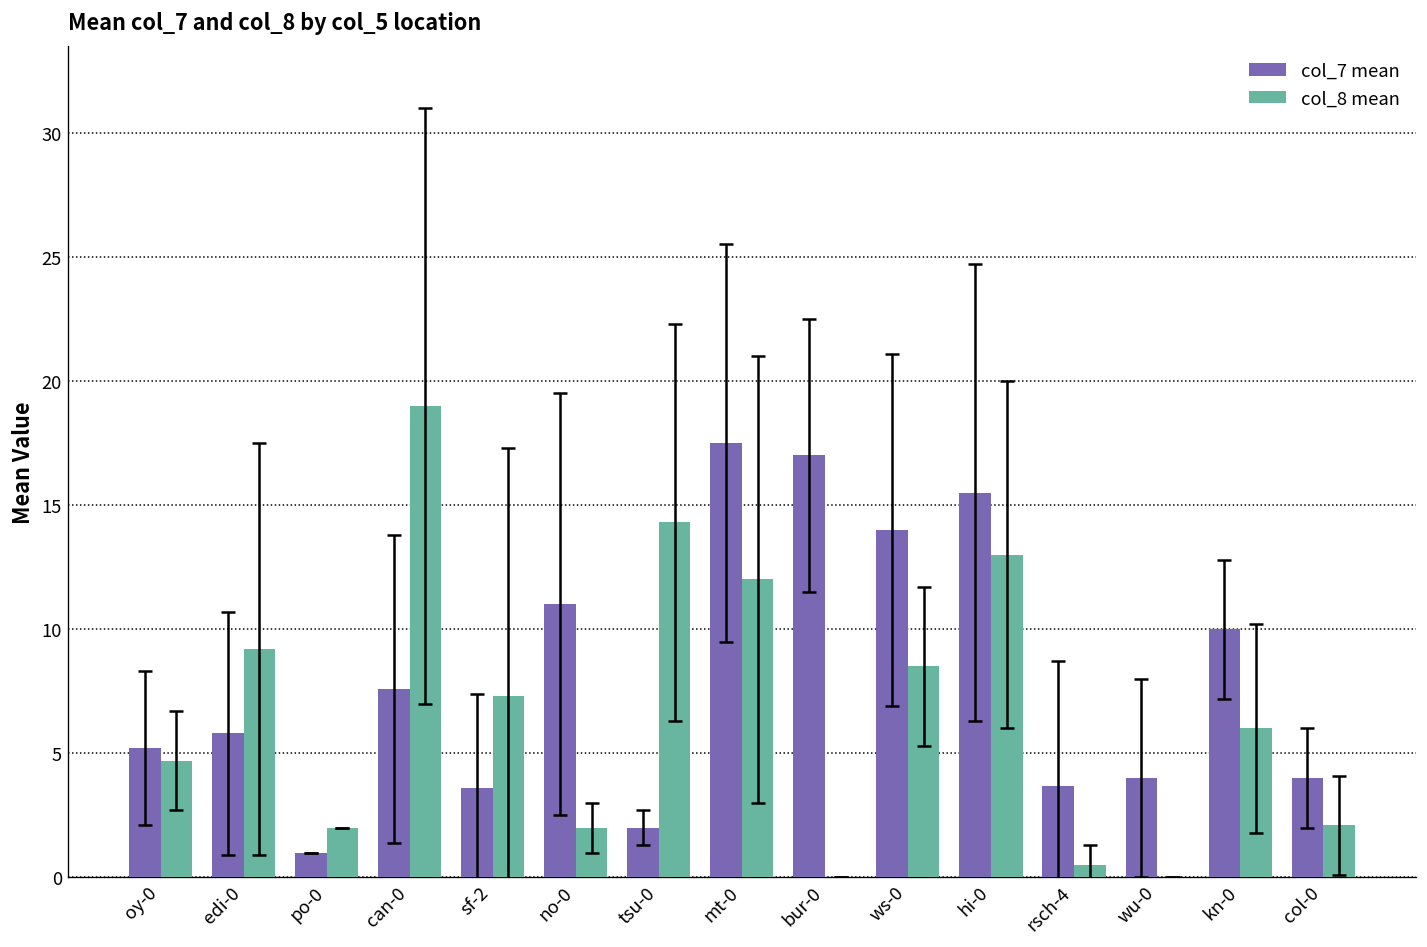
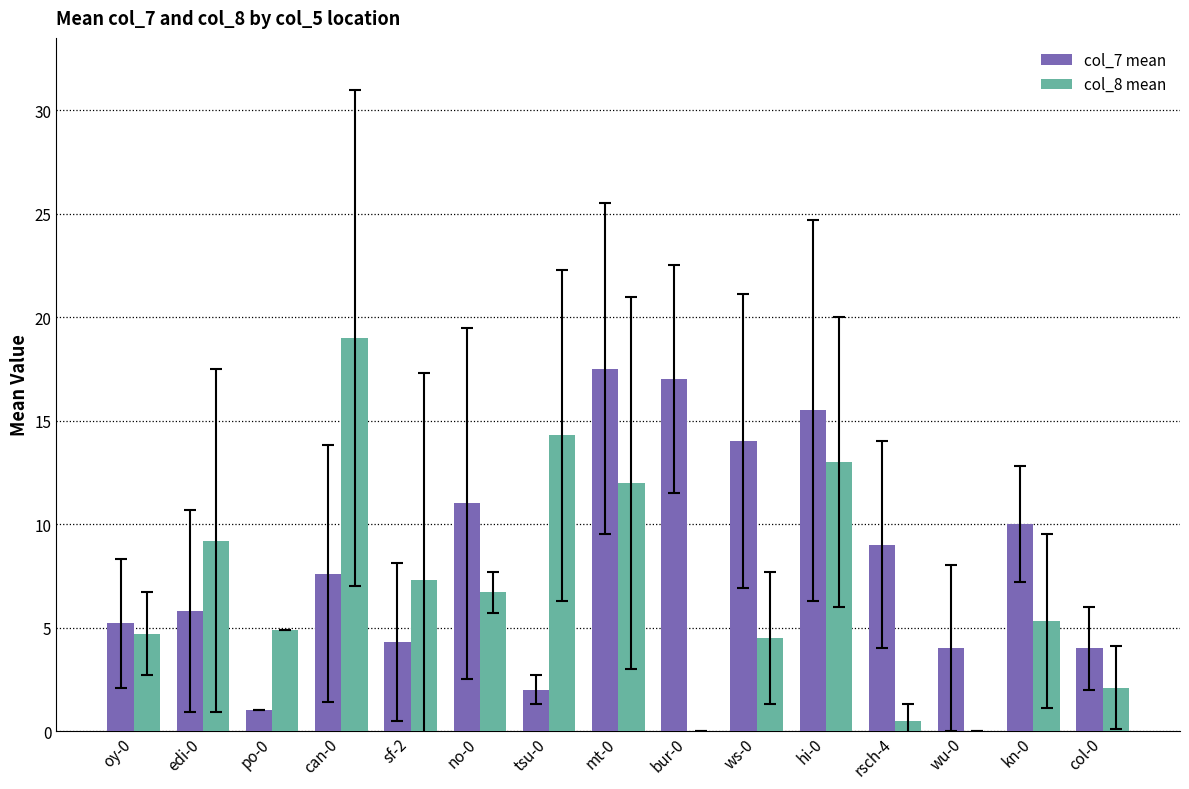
  {
    "col_7 mean": {
      "oy-0": 5.2,
      "edi-0": 5.8,
      "po-0": 1.0,
      "can-0": 7.6,
-     "sf-2": 3.6,
+     "sf-2": 4.3,
      "no-0": 11.0,
      "tsu-0": 2.0,
      "mt-0": 17.5,
      "bur-0": 17.0,
      "ws-0": 14.0,
      "hi-0": 15.5,
-     "rsch-4": 3.7,
+     "rsch-4": 9.0,
      "wu-0": 4.0,
      "kn-0": 10.0,
      "col-0": 4.0
    },
    "col_8 mean": {
      "oy-0": 4.7,
      "edi-0": 9.2,
-     "po-0": 2.0,
+     "po-0": 4.9,
      "can-0": 19.0,
      "sf-2": 7.3,
-     "no-0": 2.0,
+     "no-0": 6.7,
      "tsu-0": 14.3,
      "mt-0": 12.0,
      "bur-0": 0.0,
-     "ws-0": 8.5,
+     "ws-0": 4.5,
      "hi-0": 13.0,
      "rsch-4": 0.5,
      "wu-0": 0.0,
-     "kn-0": 6.0,
+     "kn-0": 5.3,
      "col-0": 2.1
    }
  }
